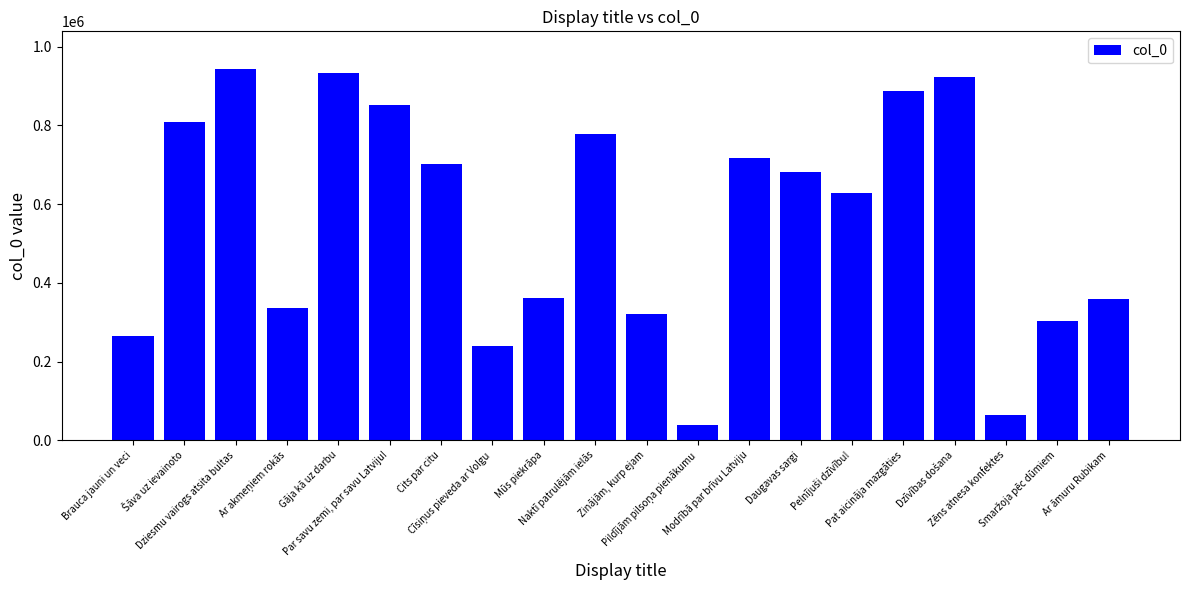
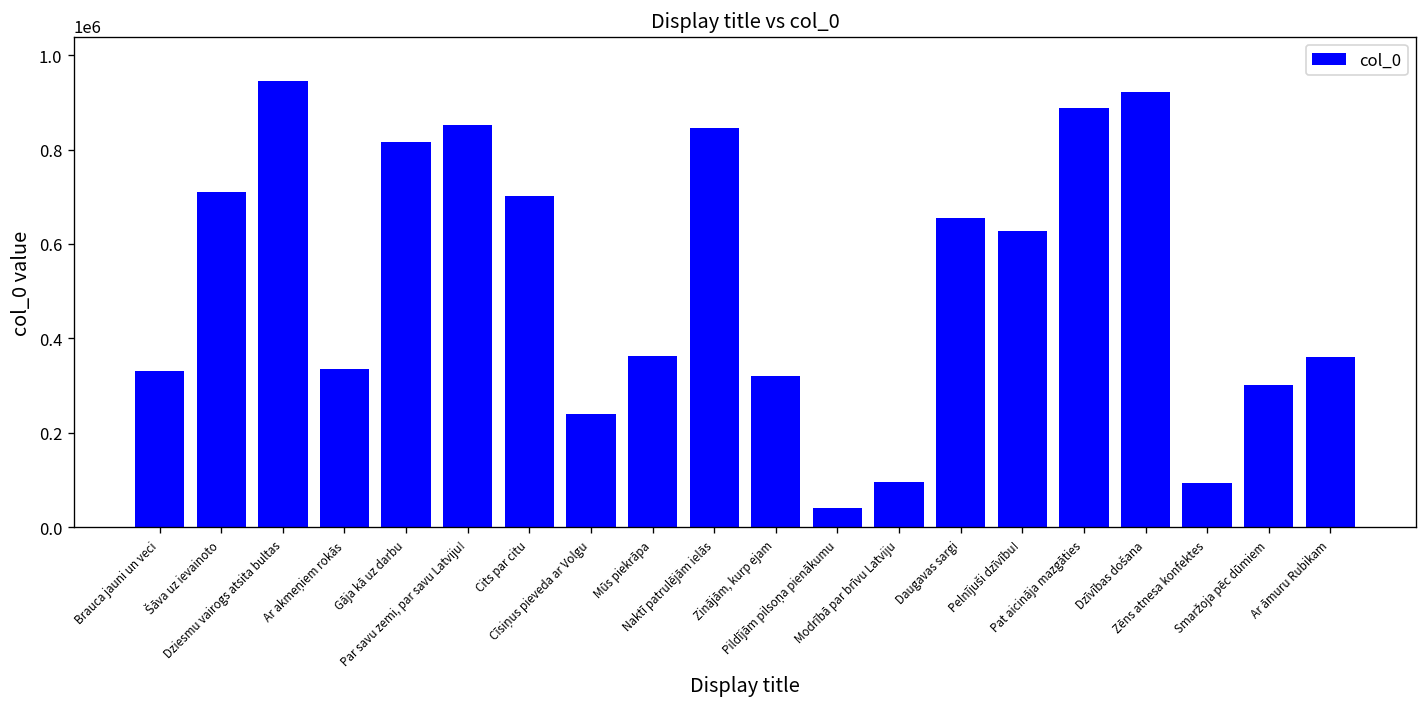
  {
-   "Brauca jauni un veci": 270000,
-   "Šāva uz ievainoto": 810000,
+   "Brauca jauni un veci": 330000,
+   "Šāva uz ievainoto": 710000,
    "Dziesmu vairogs atsita bultas": 940000,
    "Ar akmeņiem rokās": 340000,
-   "Gāja kā uz darbu": 930000,
+   "Gāja kā uz darbu": 820000,
    "Par savu zemi, par savu Latviju!": 850000,
    "Cits par citu": 700000,
    "Cīsiņus pieveda ar Volgu": 240000,
    "Mūs piekrāpa": 360000,
-   "Naktī patrulējām ielās": 780000,
+   "Naktī patrulējām ielās": 840000,
    "Zinājām, kurp ejam": 320000,
    "Pildījām pilsoņa pienākumu": 40000,
-   "Modrībā par brīvu Latviju": 720000,
-   "Daugavas sargi": 680000,
+   "Modrībā par brīvu Latviju": 100000,
+   "Daugavas sargi": 650000,
    "Pelnījuši dzīvību!": 630000,
    "Pat aicināja mazgāties": 890000,
    "Dzīvības došana": 920000,
-   "Zēns atnesa konfektes": 60000,
+   "Zēns atnesa konfektes": 90000,
    "Smaržoja pēc dūmiem": 300000,
    "Ar āmuru Rubikam": 360000
  }
